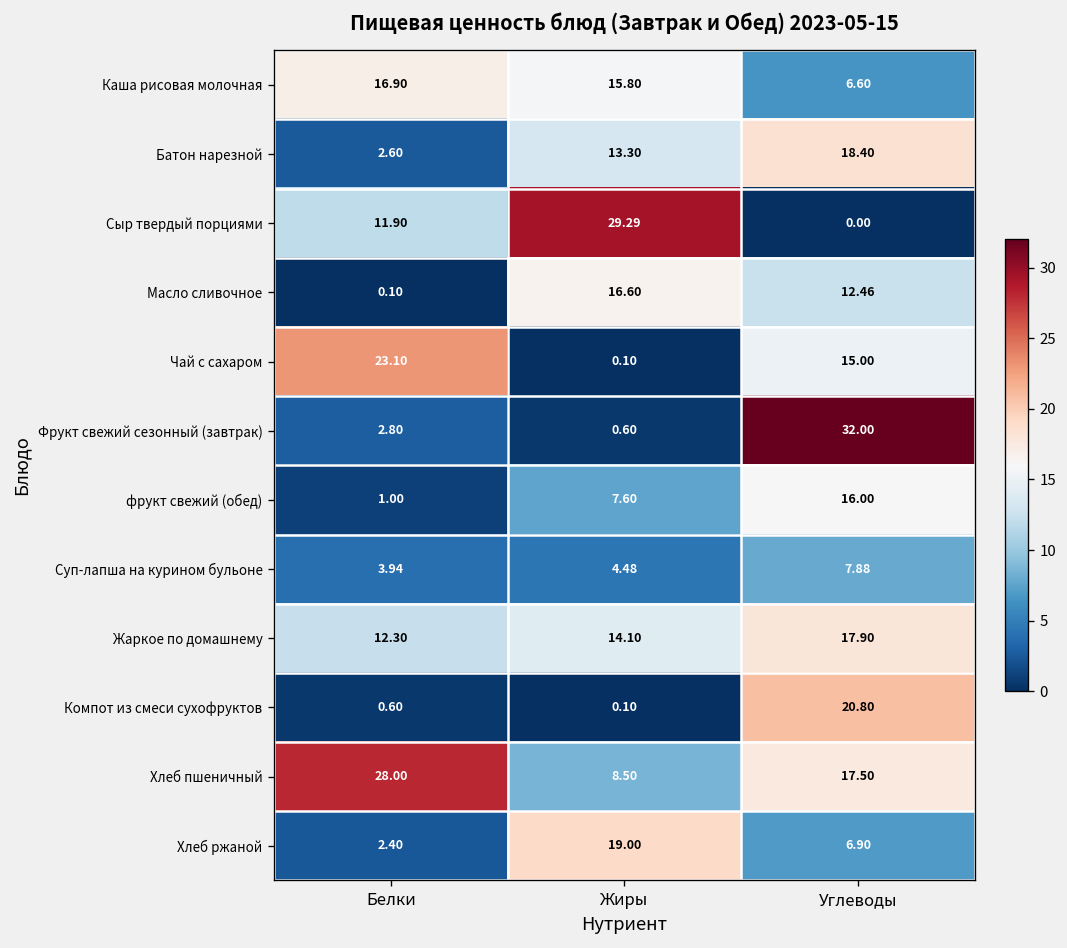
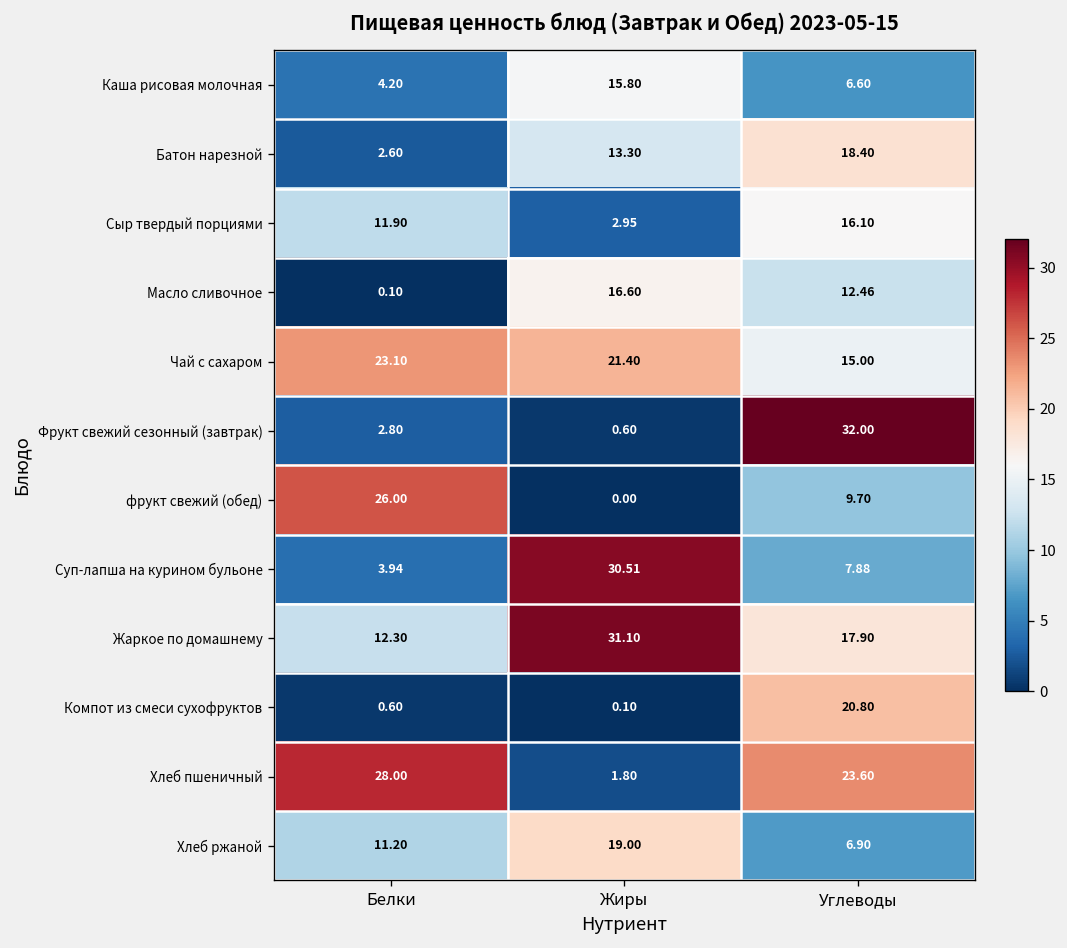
  {
    "Каша рисовая молочная": {
-     "Белки": 16.90,
+     "Белки": 4.20,
      "Жиры": 15.80,
      "Углеводы": 6.60
    },
    "Батон нарезной": {
      "Белки": 2.60,
      "Жиры": 13.30,
      "Углеводы": 18.40
    },
    "Сыр твердый порциями": {
      "Белки": 11.90,
-     "Жиры": 29.29,
-     "Углеводы": 0.00
+     "Жиры": 2.95,
+     "Углеводы": 16.10
    },
    "Масло сливочное": {
      "Белки": 0.10,
      "Жиры": 16.60,
      "Углеводы": 12.46
    },
    "Чай с сахаром": {
      "Белки": 23.10,
-     "Жиры": 0.10,
+     "Жиры": 21.40,
      "Углеводы": 15.00
    },
    "Фрукт свежий сезонный (завтрак)": {
      "Белки": 2.80,
      "Жиры": 0.60,
      "Углеводы": 32.00
    },
    "фрукт свежий (обед)": {
-     "Белки": 1.00,
-     "Жиры": 7.60,
-     "Углеводы": 16.00
+     "Белки": 26.00,
+     "Жиры": 0.00,
+     "Углеводы": 9.70
    },
    "Суп-лапша на курином бульоне": {
      "Белки": 3.94,
-     "Жиры": 4.48,
+     "Жиры": 30.51,
      "Углеводы": 7.88
    },
    "Жаркое по домашнему": {
      "Белки": 12.30,
-     "Жиры": 14.10,
+     "Жиры": 31.10,
      "Углеводы": 17.90
    },
    "Компот из смеси сухофруктов": {
      "Белки": 0.60,
      "Жиры": 0.10,
      "Углеводы": 20.80
    },
    "Хлеб пшеничный": {
      "Белки": 28.00,
-     "Жиры": 8.50,
-     "Углеводы": 17.50
+     "Жиры": 1.80,
+     "Углеводы": 23.60
    },
    "Хлеб ржаной": {
-     "Белки": 2.40,
+     "Белки": 11.20,
      "Жиры": 19.00,
      "Углеводы": 6.90
    }
  }
